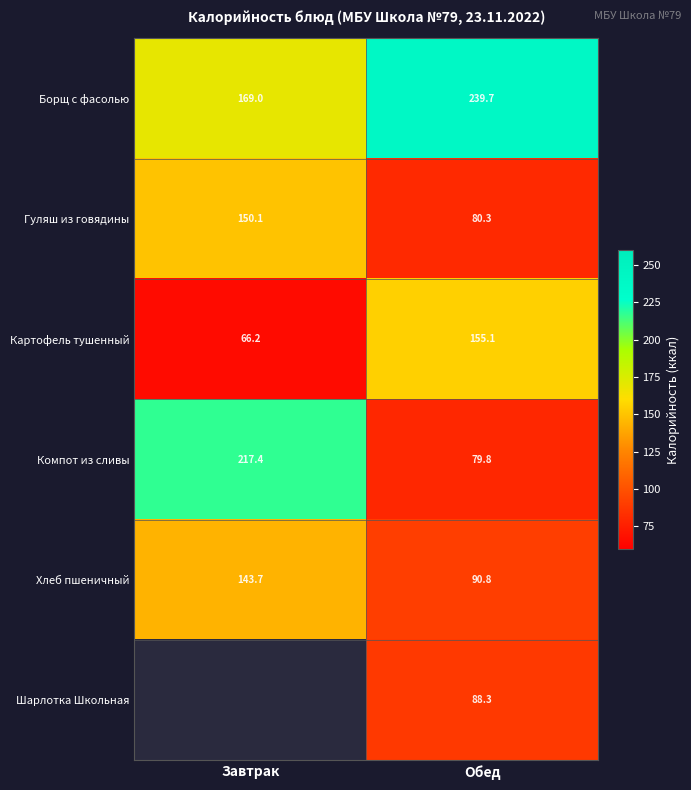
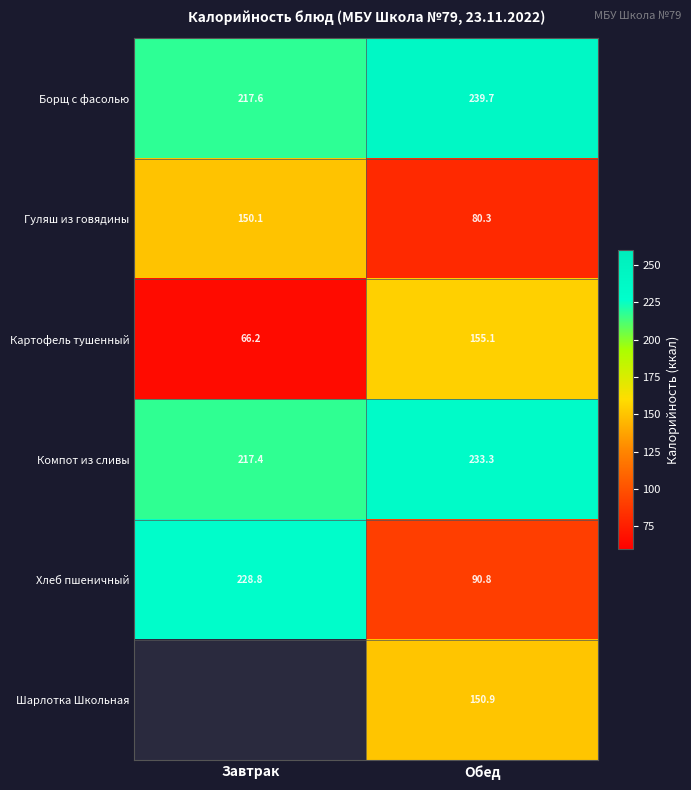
  {
    "Борщ с фасолью": {
-     "Завтрак": 169.0,
+     "Завтрак": 217.6,
      "Обед": 239.7
    },
    "Гуляш из говядины": {
      "Завтрак": 150.1,
      "Обед": 80.3
    },
    "Картофель тушенный": {
      "Завтрак": 66.2,
      "Обед": 155.1
    },
    "Компот из сливы": {
      "Завтрак": 217.4,
-     "Обед": 79.8
+     "Обед": 233.3
    },
    "Хлеб пшеничный": {
-     "Завтрак": 143.7,
+     "Завтрак": 228.8,
      "Обед": 90.8
    },
    "Шарлотка Школьная": {
-     "Обед": 88.3
+     "Обед": 150.9
    }
  }
